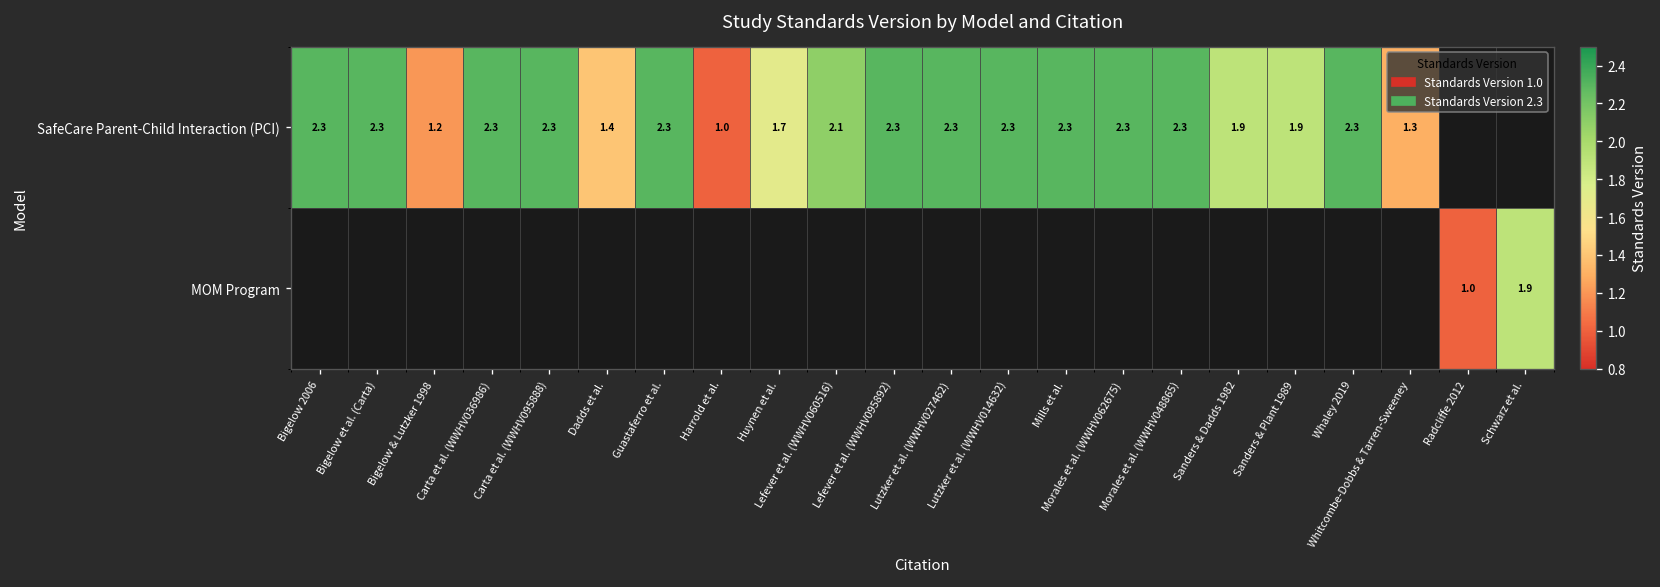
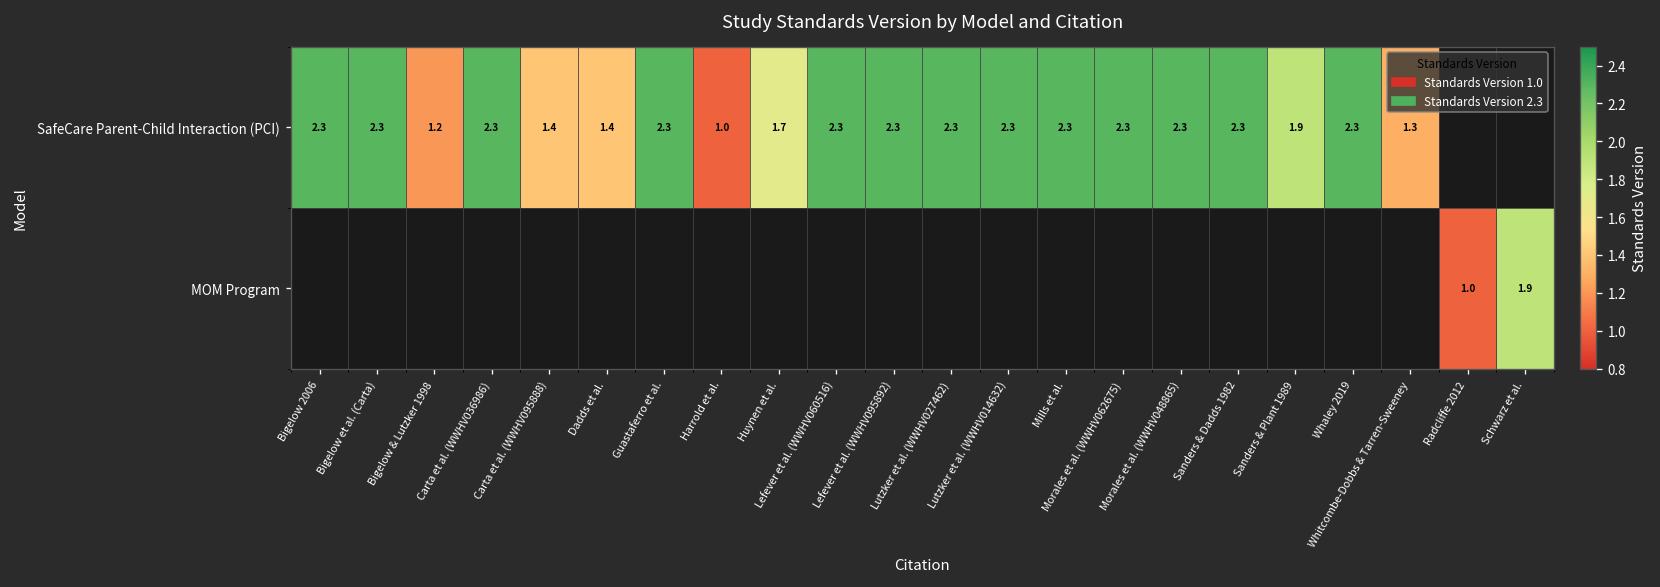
  {
    "SafeCare Parent-Child Interaction (PCI)": {
      "Bigelow 2006": 2.3,
      "Bigelow et al. (Carta)": 2.3,
      "Bigelow & Lutzker 1998": 1.2,
      "Carta et al. (WWHV036986)": 2.3,
-     "Carta et al. (WWHV095888)": 2.3,
+     "Carta et al. (WWHV095888)": 1.4,
      "Dadds et al.": 1.4,
      "Guastaferro et al.": 2.3,
      "Harrold et al.": 1.0,
      "Huynen et al.": 1.7,
-     "Lefever et al. (WWHV060516)": 2.1,
+     "Lefever et al. (WWHV060516)": 2.3,
      "Lefever et al. (WWHV095892)": 2.3,
      "Lutzker et al. (WWHV027462)": 2.3,
      "Lutzker et al. (WWHV014632)": 2.3,
      "Mills et al.": 2.3,
      "Morales et al. (WWHV062675)": 2.3,
      "Morales et al. (WWHV048865)": 2.3,
-     "Sanders & Dadds 1982": 1.9,
+     "Sanders & Dadds 1982": 2.3,
      "Sanders & Plant 1989": 1.9,
      "Whaley 2019": 2.3,
      "Whitcombe-Dobbs & Tarren-Sweeney": 1.3
    },
    "MOM Program": {
      "Radcliffe 2012": 1.0,
      "Schwarz et al.": 1.9
    }
  }
